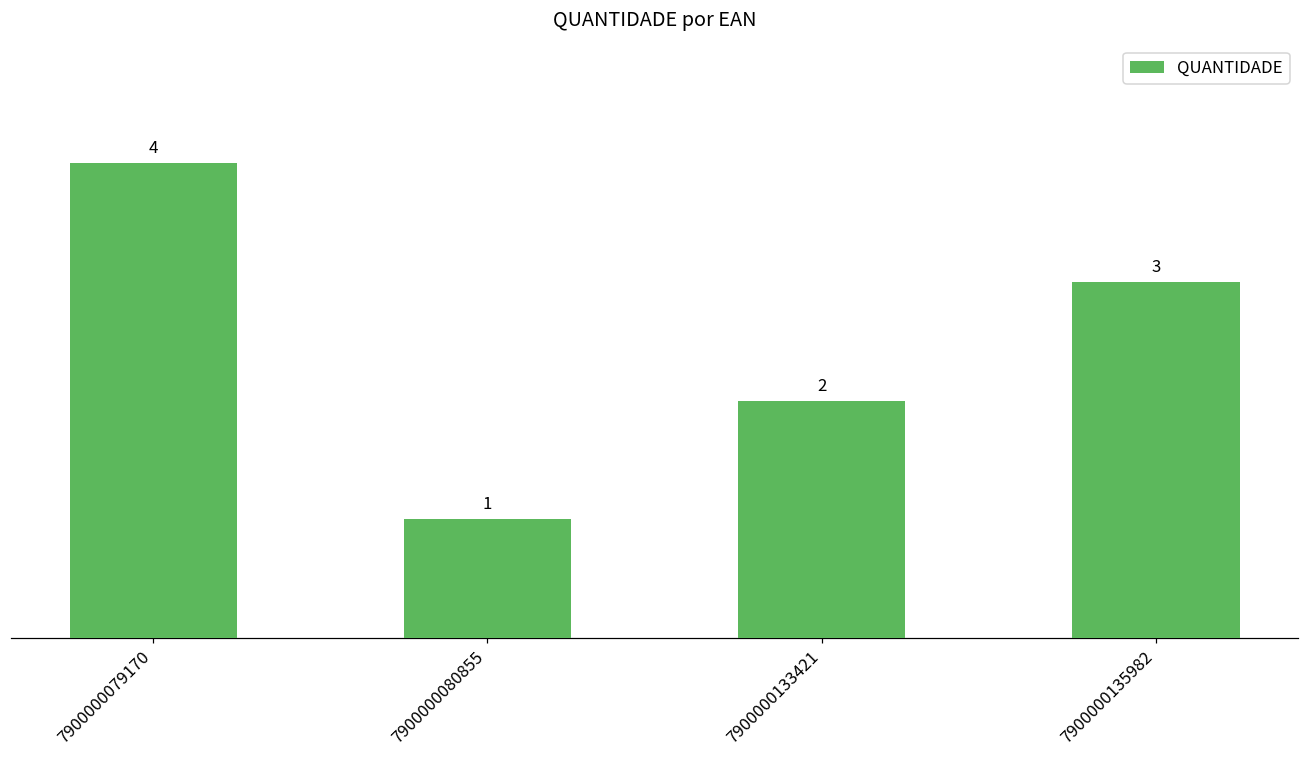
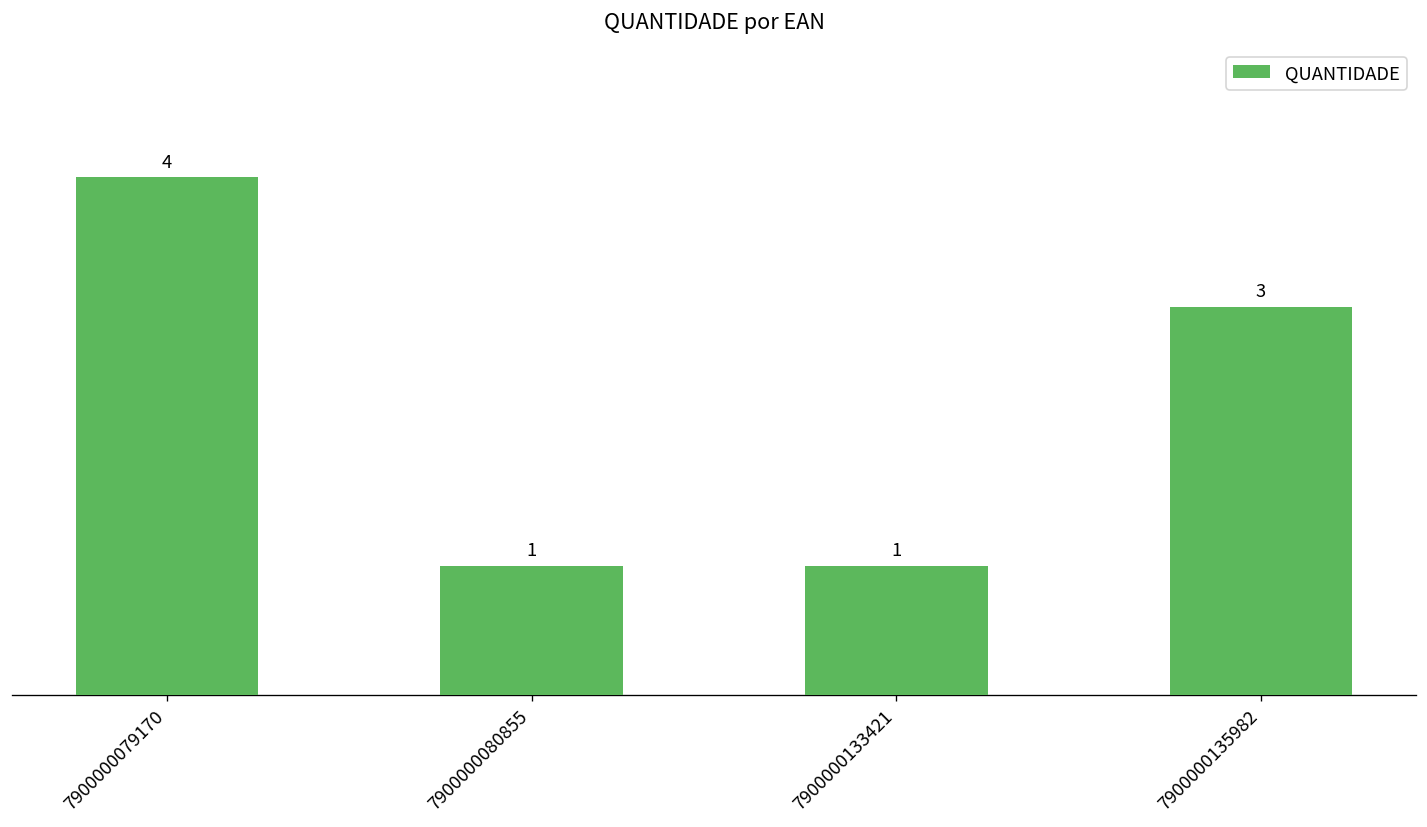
  {
    "7900000079170": 4,
    "7900000080855": 1,
-   "7900000133421": 2,
+   "7900000133421": 1,
    "7900000135982": 3
  }
